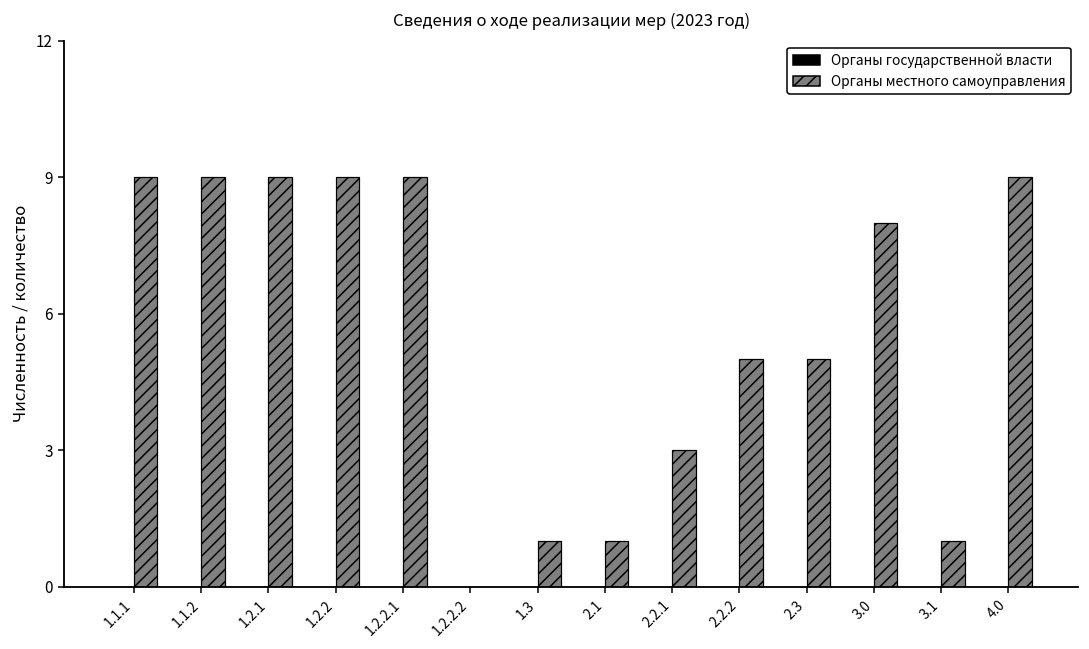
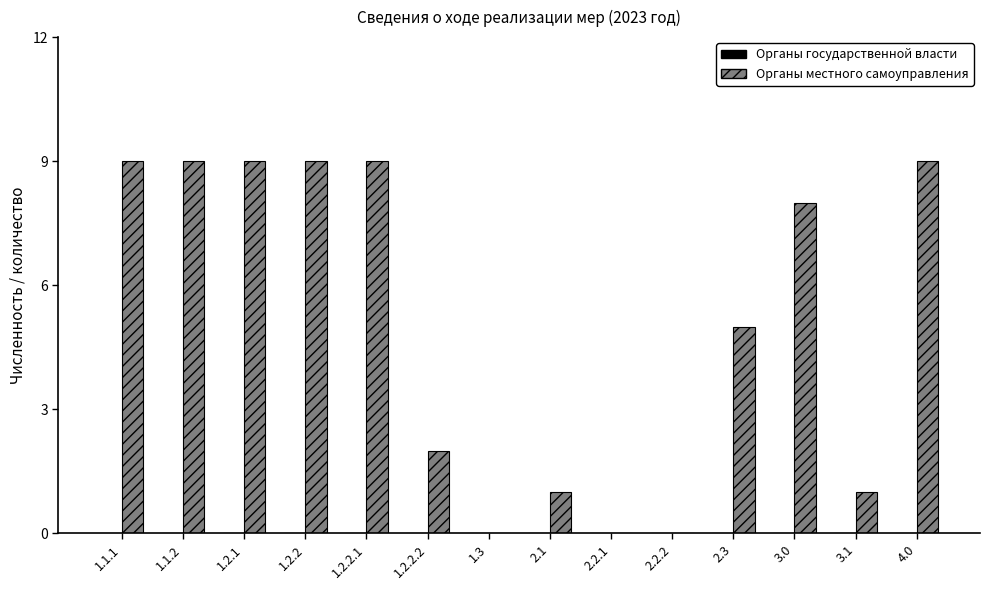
  {
    "Органы государственной власти": {
      "1.1.1": 0,
      "1.1.2": 0,
      "1.2.1": 0,
      "1.2.2": 0,
      "1.2.2.1": 0,
      "1.2.2.2": 0,
      "1.3": 0,
      "2.1": 0,
      "2.2.1": 0,
      "2.2.2": 0,
      "2.3": 0,
      "3.0": 0,
      "3.1": 0,
      "4.0": 0
    },
    "Органы местного самоуправления": {
      "1.1.1": 9,
      "1.1.2": 9,
      "1.2.1": 9,
      "1.2.2": 9,
      "1.2.2.1": 9,
-     "1.2.2.2": 0,
-     "1.3": 1,
+     "1.2.2.2": 2,
+     "1.3": 0,
      "2.1": 1,
-     "2.2.1": 3,
-     "2.2.2": 5,
+     "2.2.1": 0,
+     "2.2.2": 0,
      "2.3": 5,
      "3.0": 8,
      "3.1": 1,
      "4.0": 9
    }
  }
